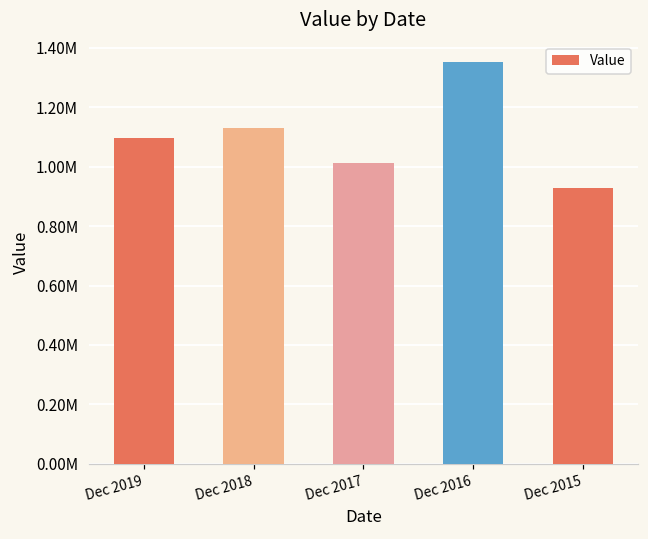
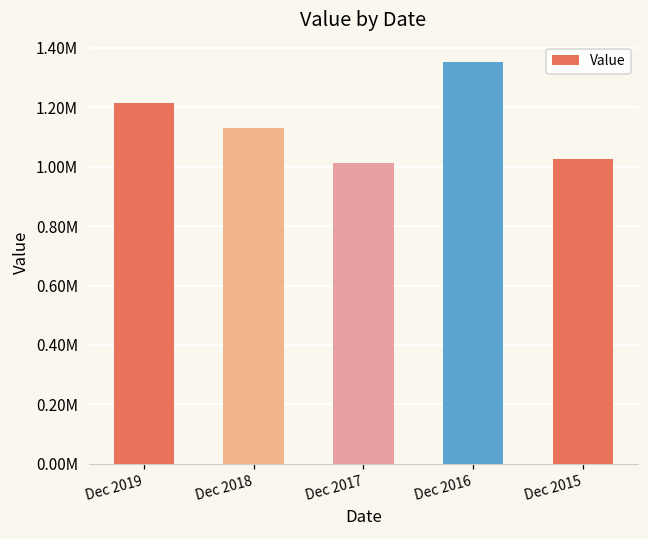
  {
-   "Dec 2019": 1100000,
+   "Dec 2019": 1210000,
    "Dec 2018": 1130000,
    "Dec 2017": 1010000,
    "Dec 2016": 1350000,
-   "Dec 2015": 930000
+   "Dec 2015": 1030000
  }
